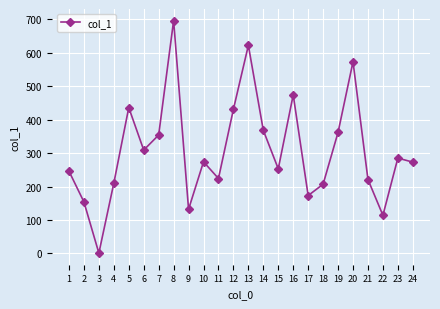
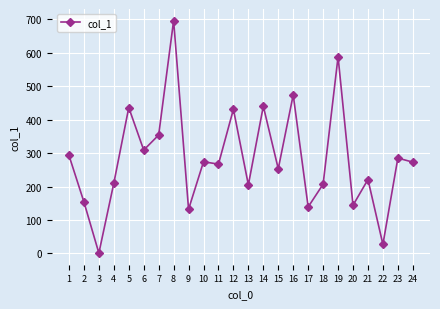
  {
-   "1": 250,
+   "1": 290,
    "2": 150,
    "3": 0,
    "4": 210,
    "5": 440,
    "6": 310,
    "7": 350,
    "8": 700,
    "9": 130,
    "10": 270,
-   "11": 220,
+   "11": 270,
    "12": 430,
-   "13": 620,
-   "14": 370,
+   "13": 210,
+   "14": 440,
    "15": 250,
    "16": 470,
-   "17": 170,
+   "17": 140,
    "18": 210,
-   "19": 360,
-   "20": 570,
+   "19": 590,
+   "20": 140,
    "21": 220,
-   "22": 110,
+   "22": 30,
    "23": 290,
    "24": 270
  }
